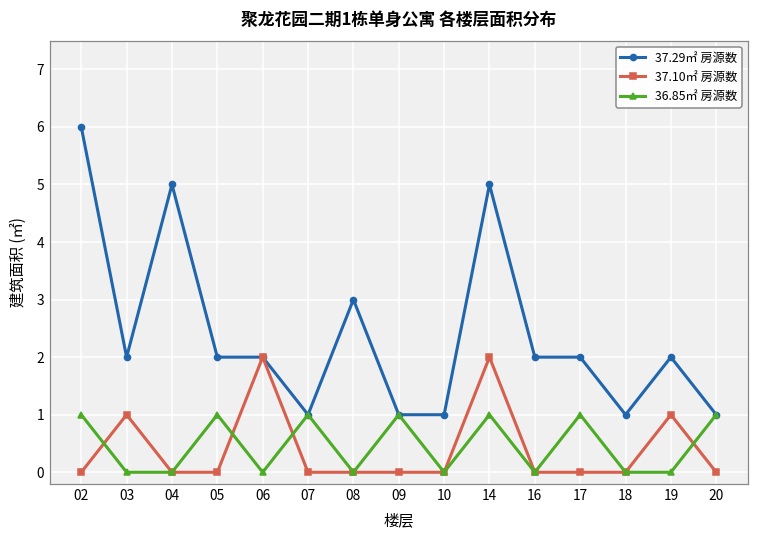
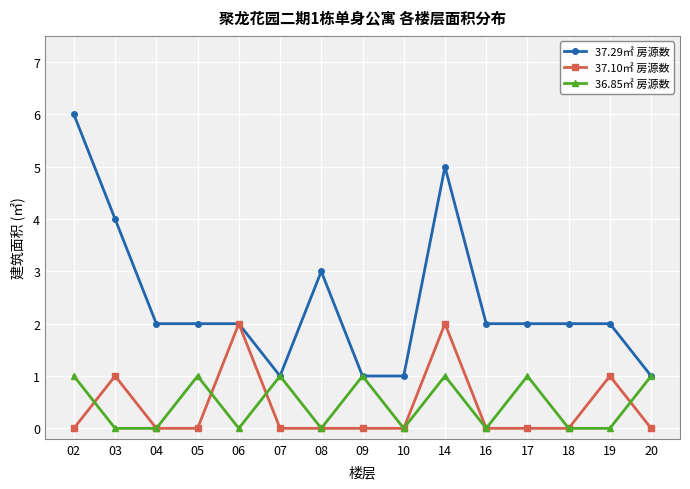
  {
    "37.29㎡ 房源数": {
      "02": 6,
-     "03": 2,
-     "04": 5,
+     "03": 4,
+     "04": 2,
      "05": 2,
      "08": 3,
      "10": 1,
      "14": 5,
      "16": 2,
      "17": 2,
-     "18": 1,
+     "18": 2,
      "19": 2
    },
    "37.10㎡ 房源数": {
      "02": 0,
      "03": 1,
      "05": 0,
      "07": 0,
      "09": 0,
      "14": 2,
      "17": 0,
      "19": 1,
      "20": 0
    },
    "36.85㎡ 房源数": {
      "02": 1,
      "03": 0,
      "05": 1,
      "06": 0,
      "14": 1,
      "17": 1,
      "19": 0
    }
  }
